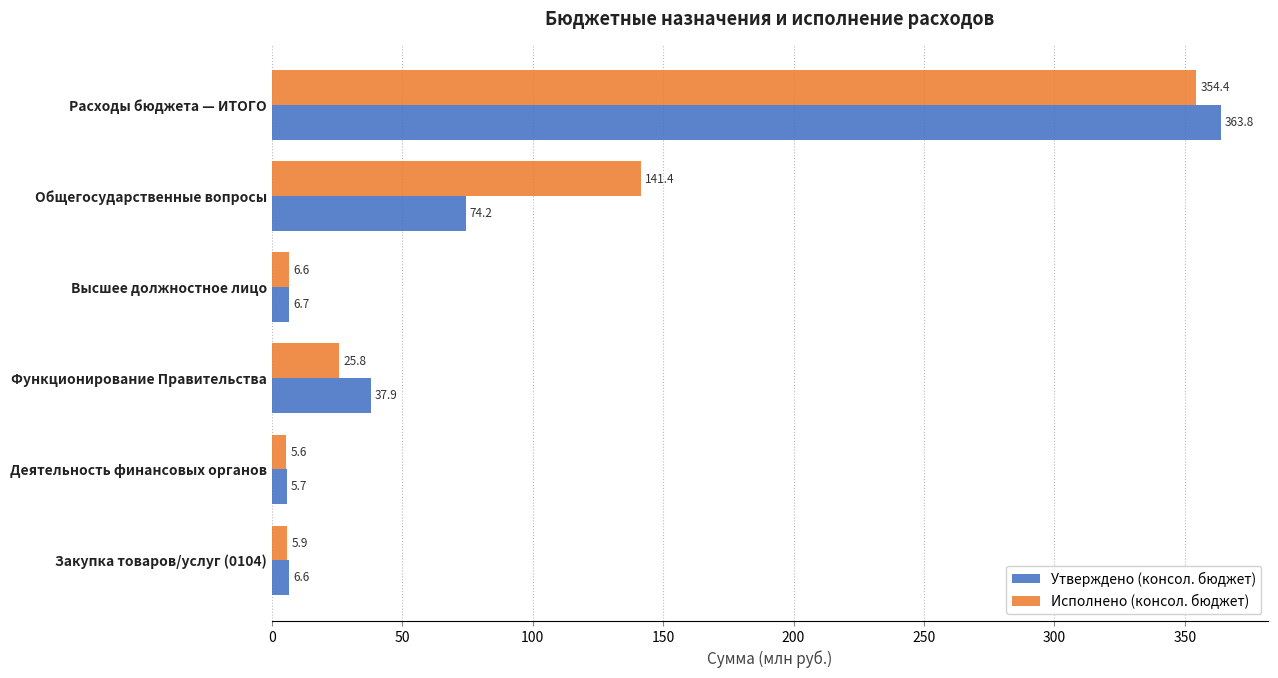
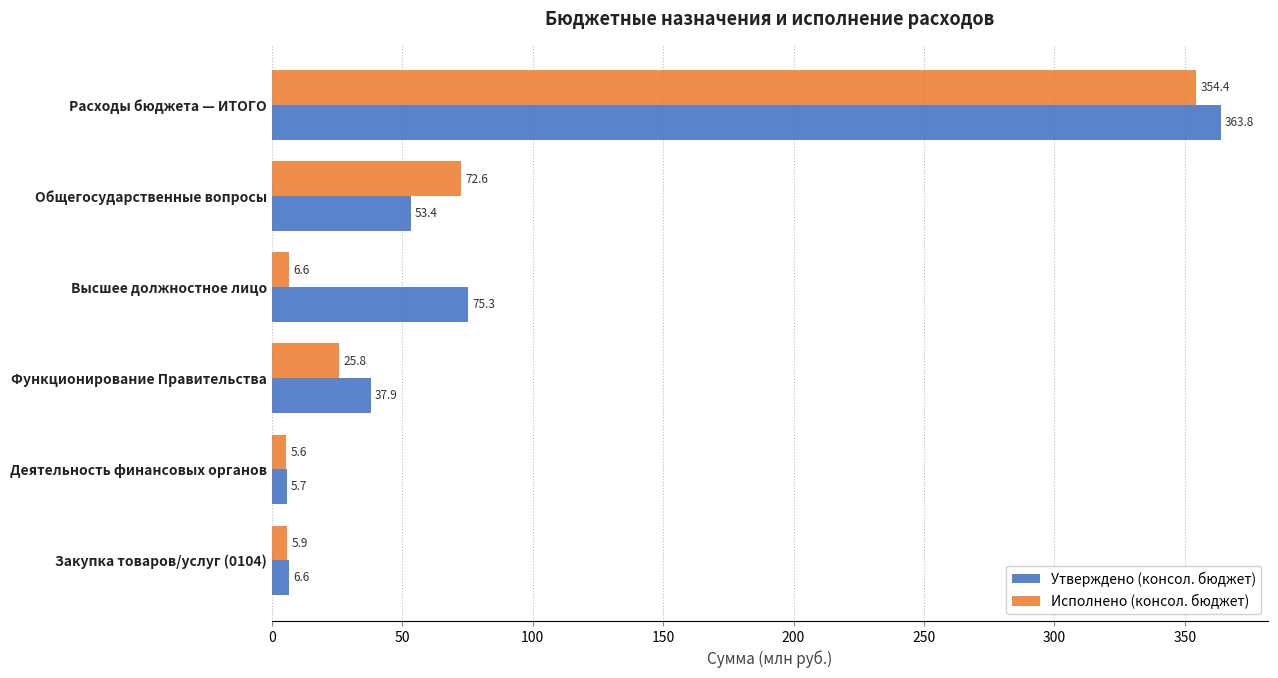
  {
    "Утверждено (консол. бюджет)": {
      "Расходы бюджета — ИТОГО": 363.8,
-     "Общегосударственные вопросы": 74.2,
-     "Высшее должностное лицо": 6.7,
+     "Общегосударственные вопросы": 53.4,
+     "Высшее должностное лицо": 75.3,
      "Функционирование Правительства": 37.9,
      "Деятельность финансовых органов": 5.7,
      "Закупка товаров/услуг (0104)": 6.6
    },
    "Исполнено (консол. бюджет)": {
      "Расходы бюджета — ИТОГО": 354.4,
-     "Общегосударственные вопросы": 141.4,
+     "Общегосударственные вопросы": 72.6,
      "Высшее должностное лицо": 6.6,
      "Функционирование Правительства": 25.8,
      "Деятельность финансовых органов": 5.6,
      "Закупка товаров/услуг (0104)": 5.9
    }
  }
